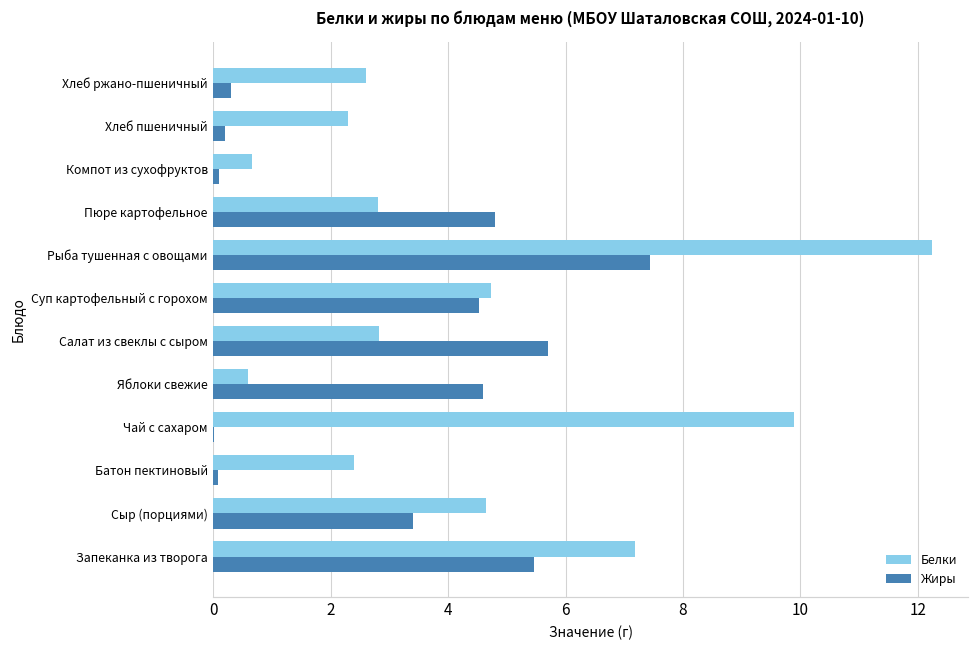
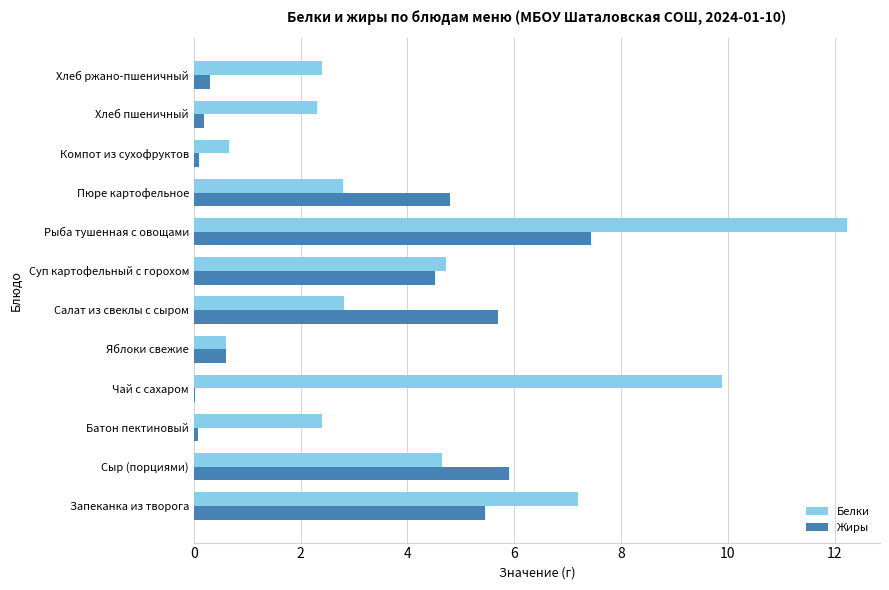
  {
    "Белки": {
-     "Хлеб ржано-пшеничный": 2.6,
+     "Хлеб ржано-пшеничный": 2.4,
      "Хлеб пшеничный": 2.3,
      "Компот из сухофруктов": 0.7,
      "Пюре картофельное": 2.8,
      "Рыба тушенная с овощами": 12.2,
      "Суп картофельный с горохом": 4.7,
      "Салат из свеклы с сыром": 2.8,
      "Яблоки свежие": 0.6,
      "Чай с сахаром": 9.9,
      "Батон пектиновый": 2.4,
      "Сыр (порциями)": 4.6,
      "Запеканка из творога": 7.2
    },
    "Жиры": {
      "Хлеб ржано-пшеничный": 0.3,
      "Хлеб пшеничный": 0.2,
      "Компот из сухофруктов": 0.1,
      "Пюре картофельное": 4.8,
      "Рыба тушенная с овощами": 7.4,
      "Суп картофельный с горохом": 4.5,
      "Салат из свеклы с сыром": 5.7,
-     "Яблоки свежие": 4.6,
+     "Яблоки свежие": 0.6,
      "Батон пектиновый": 0.1,
-     "Сыр (порциями)": 3.4,
+     "Сыр (порциями)": 5.9,
      "Запеканка из творога": 5.5
    }
  }
